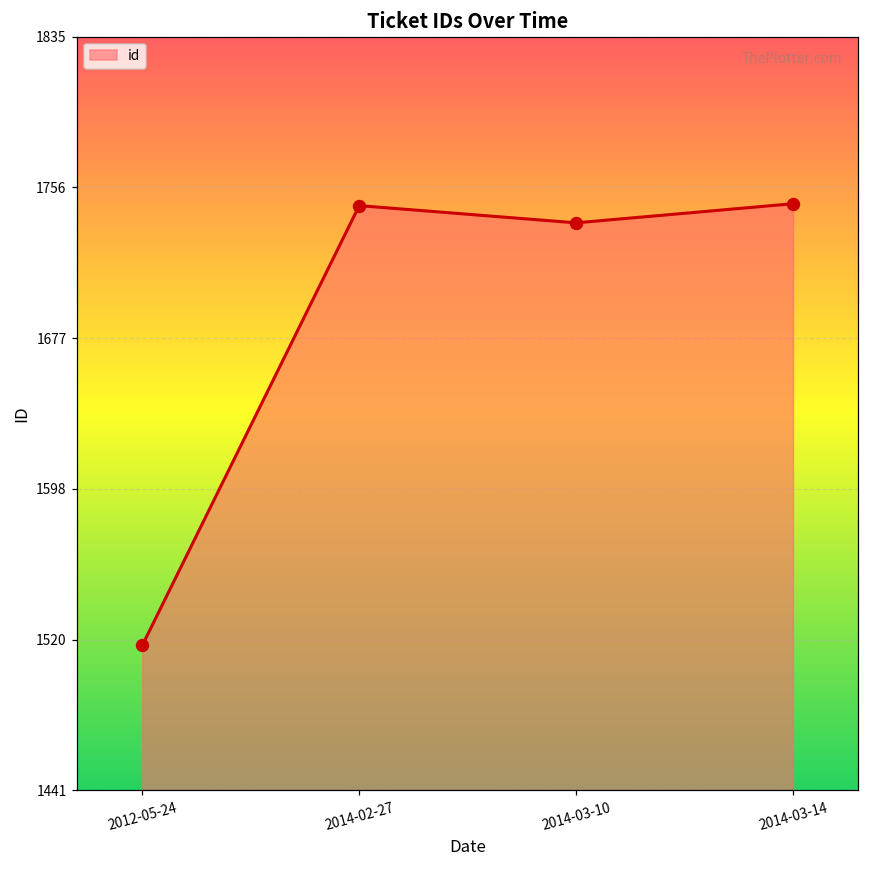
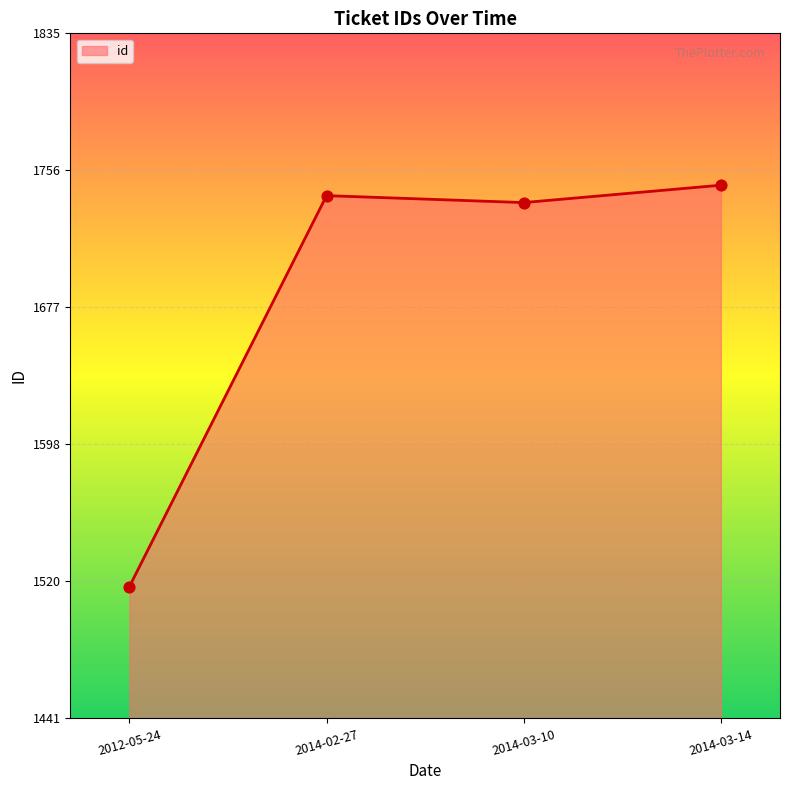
  {
    "2012-05-24": 1517,
-   "2014-02-27": 1747,
+   "2014-02-27": 1742,
    "2014-03-10": 1738,
    "2014-03-14": 1748
  }
